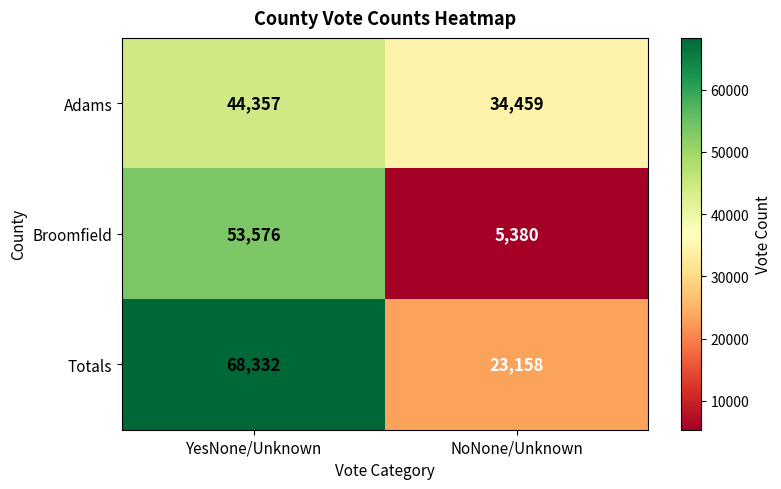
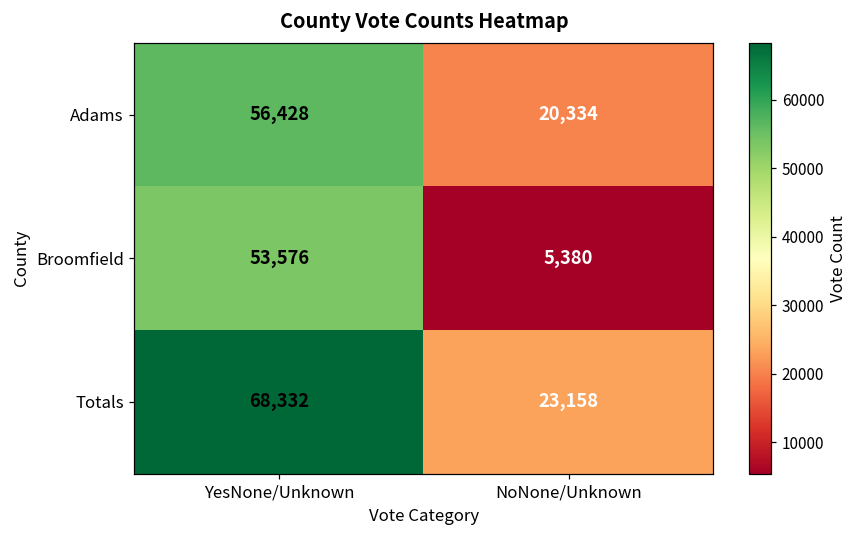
  {
    "Adams": {
-     "YesNone/Unknown": "44,357",
-     "NoNone/Unknown": "34,459"
+     "YesNone/Unknown": "56,428",
+     "NoNone/Unknown": "20,334"
    },
    "Broomfield": {
      "YesNone/Unknown": "53,576",
      "NoNone/Unknown": "5,380"
    },
    "Totals": {
      "YesNone/Unknown": "68,332",
      "NoNone/Unknown": "23,158"
    }
  }
